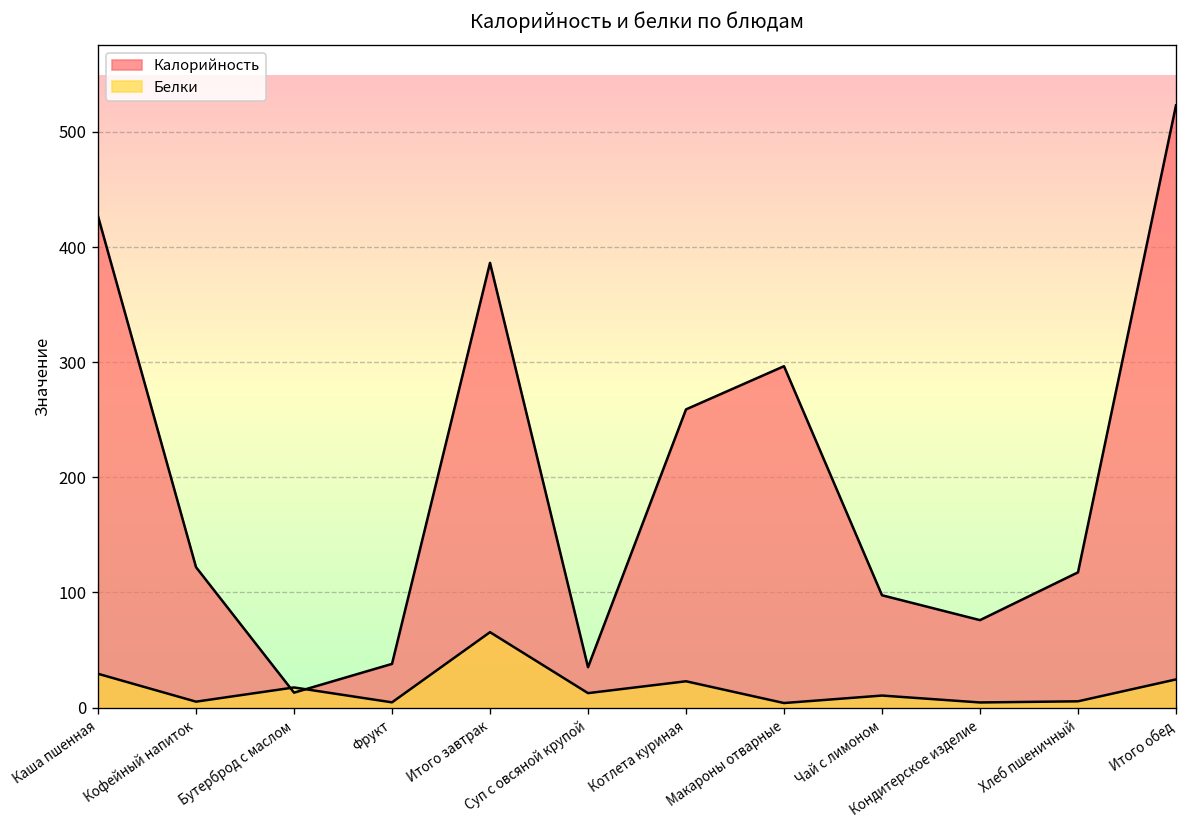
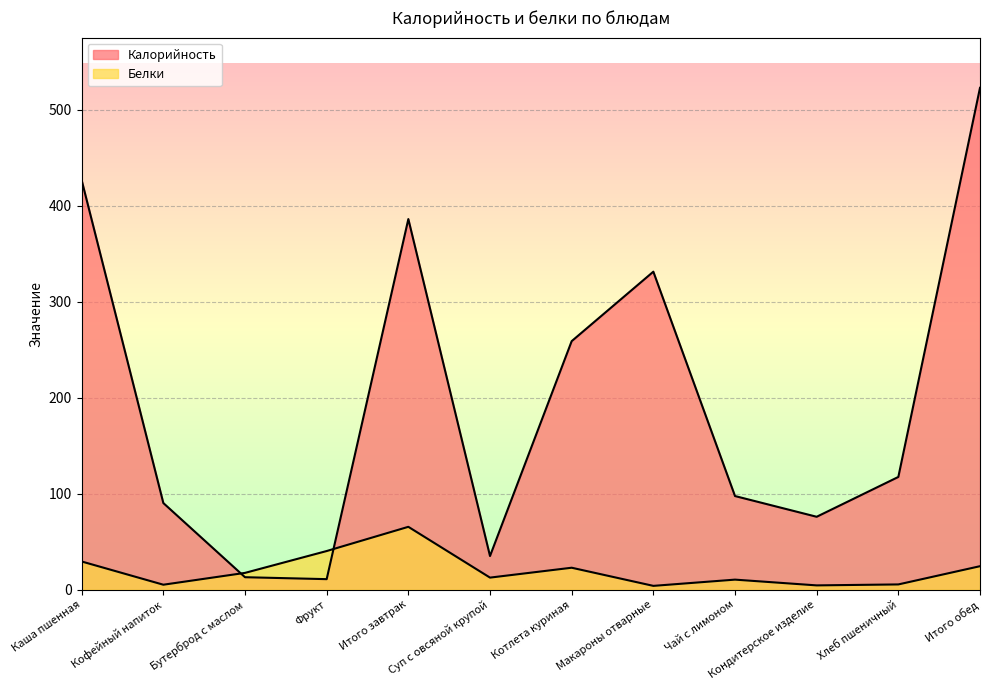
  {
    "Калорийность": {
      "Каша пшенная": 430,
-     "Кофейный напиток": 120,
+     "Кофейный напиток": 90,
      "Бутерброд с маслом": 10,
-     "Фрукт": 40,
+     "Фрукт": 10,
      "Итого завтрак": 390,
      "Суп с овсяной крупой": 40,
      "Котлета куриная": 260,
-     "Макароны отварные": 300,
+     "Макароны отварные": 330,
      "Чай с лимоном": 100,
      "Кондитерское изделие": 80,
      "Хлеб пшеничный": 120,
      "Итого обед": 520
    },
    "Белки": {
      "Каша пшенная": 30,
      "Кофейный напиток": 10,
      "Бутерброд с маслом": 20,
-     "Фрукт": 0,
+     "Фрукт": 40,
      "Итого завтрак": 70,
      "Суп с овсяной крупой": 10,
      "Котлета куриная": 20,
      "Макароны отварные": 0,
      "Чай с лимоном": 10,
      "Кондитерское изделие": 0,
      "Хлеб пшеничный": 10,
      "Итого обед": 20
    }
  }
